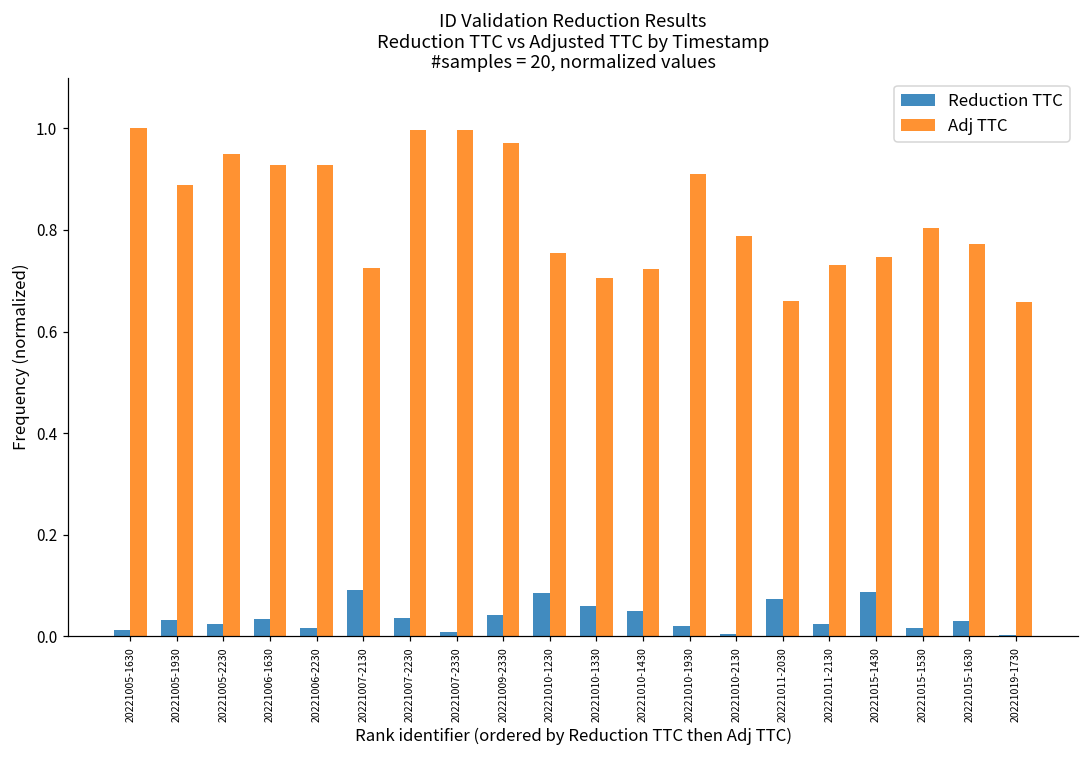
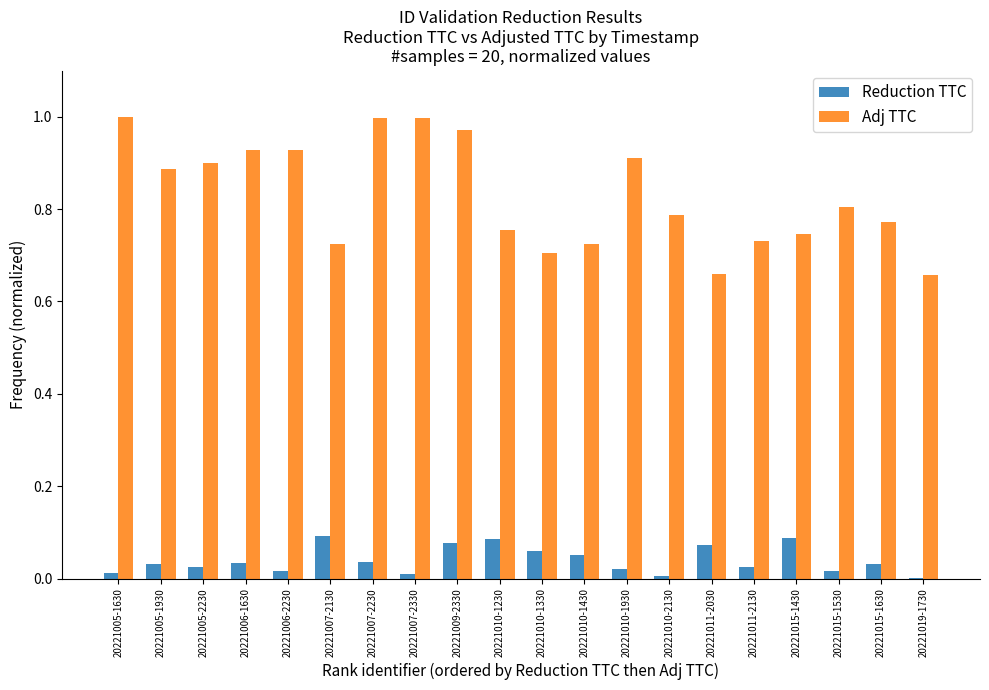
  {
    "Reduction TTC": {
      "20221005-1630": 0.01,
      "20221005-1930": 0.03,
      "20221005-2230": 0.02,
      "20221006-1630": 0.03,
      "20221006-2230": 0.02,
      "20221007-2130": 0.09,
      "20221007-2230": 0.04,
      "20221007-2330": 0.01,
-     "20221009-2330": 0.04,
+     "20221009-2330": 0.08,
      "20221010-1230": 0.09,
      "20221010-1330": 0.06,
      "20221010-1430": 0.05,
      "20221010-1930": 0.02,
      "20221011-2030": 0.07,
      "20221011-2130": 0.03,
      "20221015-1430": 0.09,
      "20221015-1530": 0.02,
      "20221015-1630": 0.03
    },
    "Adj TTC": {
      "20221005-1630": 1.00,
      "20221005-1930": 0.89,
-     "20221005-2230": 0.95,
+     "20221005-2230": 0.90,
      "20221006-1630": 0.93,
      "20221006-2230": 0.93,
      "20221007-2130": 0.72,
      "20221007-2230": 1.00,
      "20221007-2330": 1.00,
      "20221009-2330": 0.97,
      "20221010-1230": 0.76,
      "20221010-1330": 0.71,
      "20221010-1430": 0.72,
      "20221010-1930": 0.91,
      "20221010-2130": 0.79,
      "20221011-2030": 0.66,
      "20221011-2130": 0.73,
      "20221015-1430": 0.75,
      "20221015-1530": 0.80,
      "20221015-1630": 0.77,
      "20221019-1730": 0.66
    }
  }
